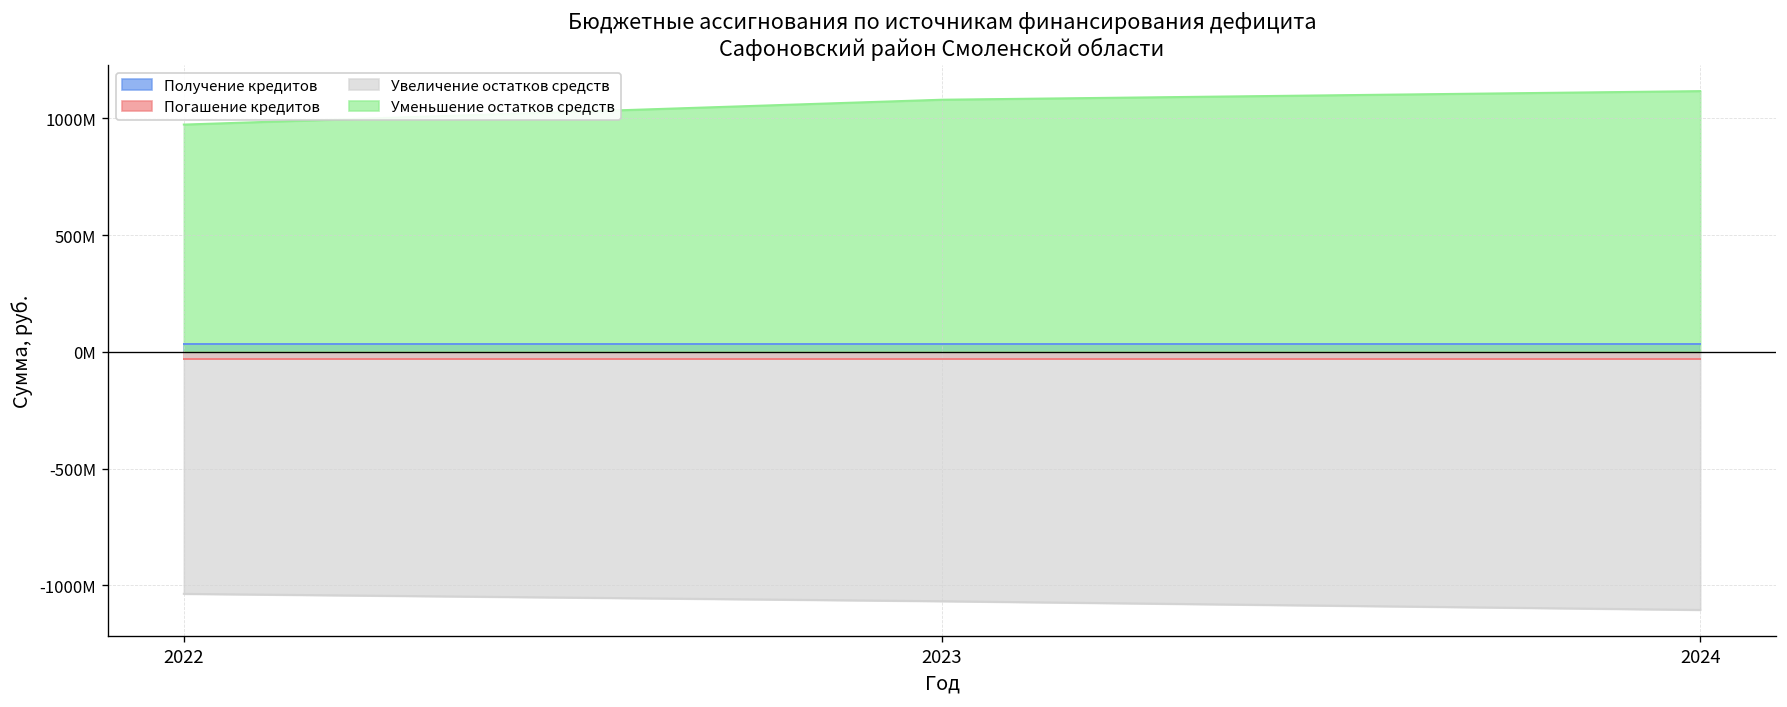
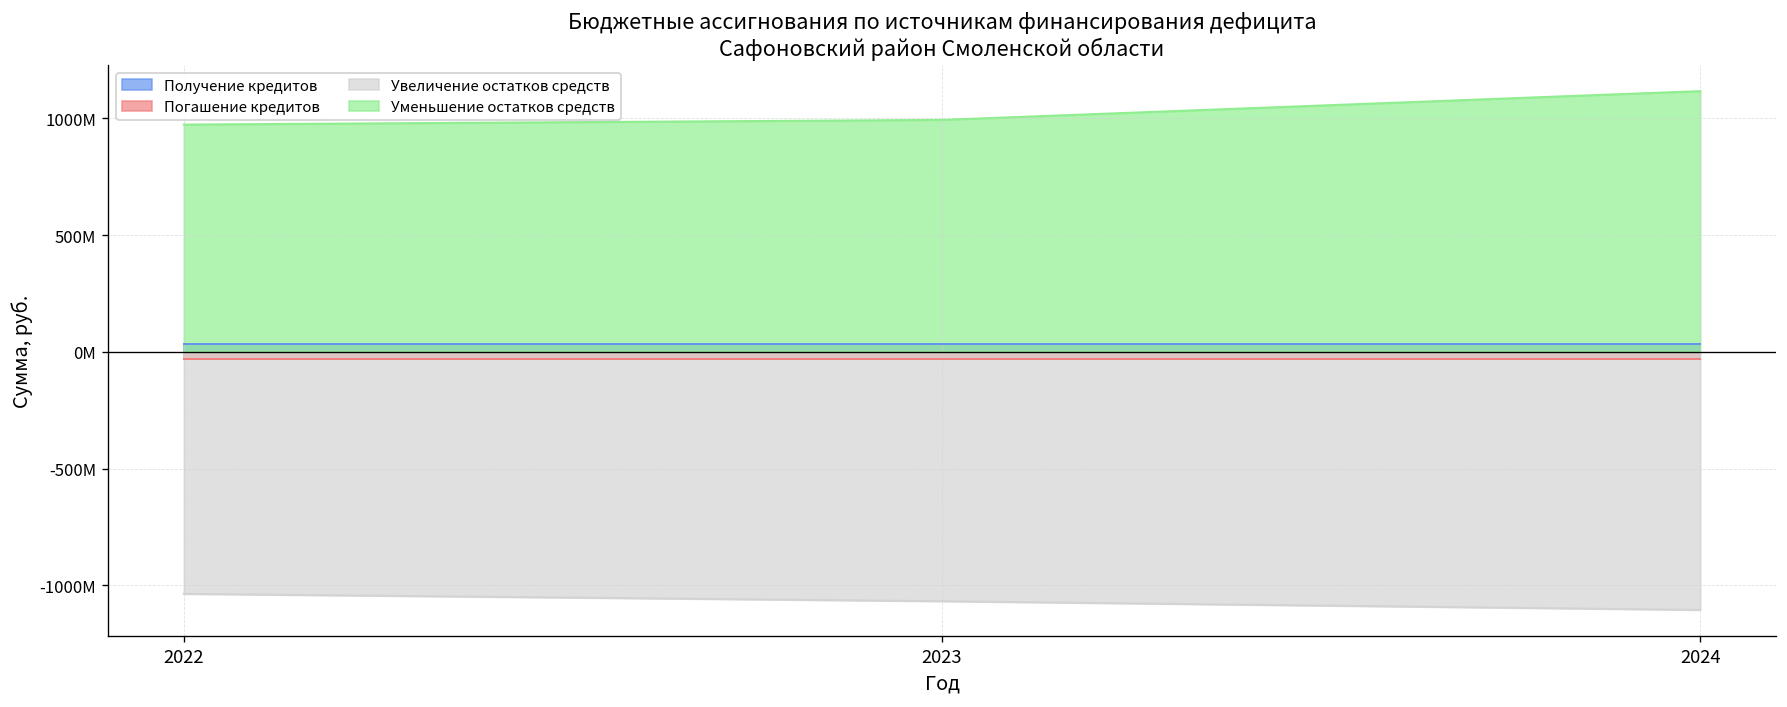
  {
    "Получение кредитов": {
      "2022": "30М",
      "2023": "30М",
      "2024": "30М"
    },
    "Уменьшение остатков средств": {
      "2022": "970М",
-     "2023": "1080М",
+     "2023": "990М",
      "2024": "1120М"
    }
  }
